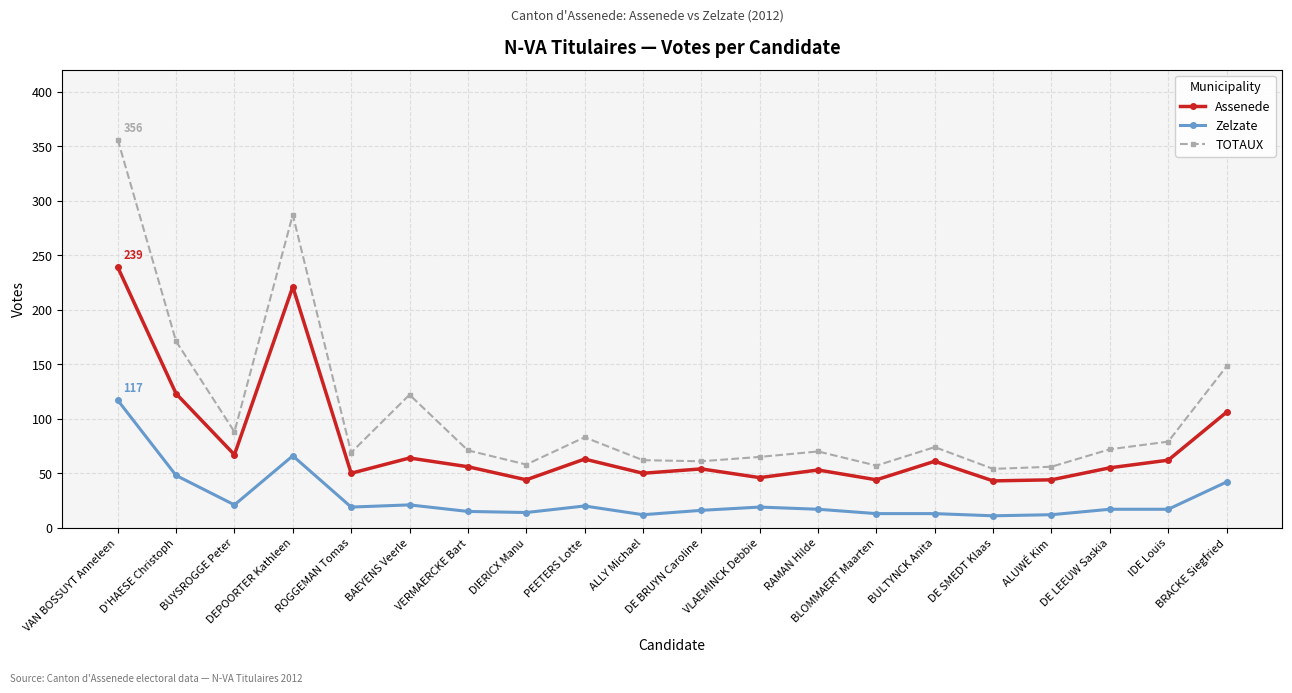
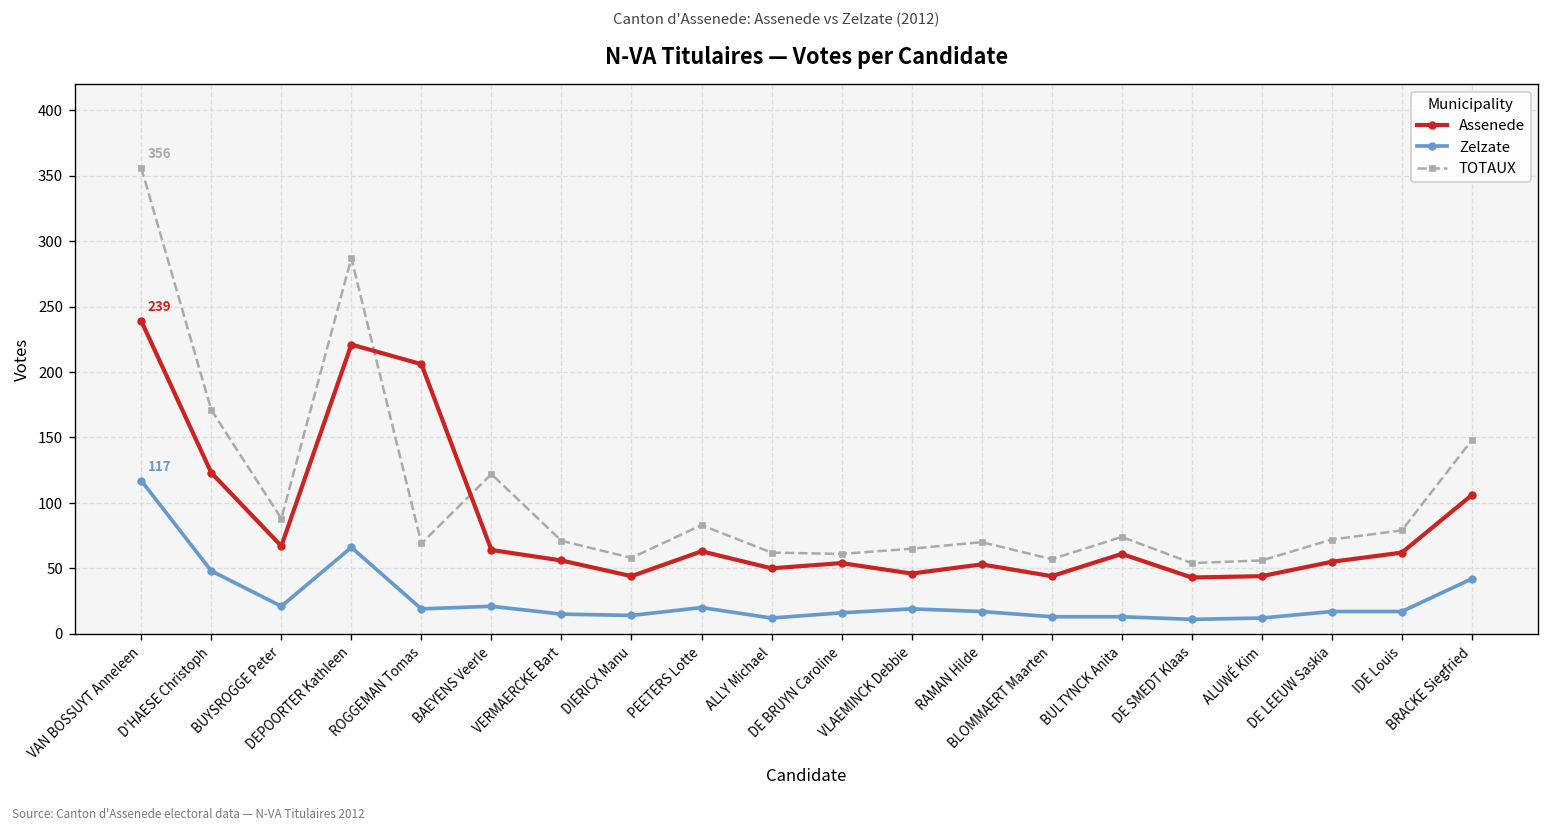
  {
    "Assenede": {
      "D'HAESE Christoph": 123,
      "BUYSROGGE Peter": 67,
      "DEPOORTER Kathleen": 221,
-     "ROGGEMAN Tomas": 50,
+     "ROGGEMAN Tomas": 206,
      "BAEYENS Veerle": 64,
      "VERMAERCKE Bart": 56,
      "DIERICX Manu": 44,
      "PEETERS Lotte": 63,
      "ALLY Michael": 50,
      "DE BRUYN Caroline": 54,
      "VLAEMINCK Debbie": 46,
      "RAMAN Hilde": 53,
      "BLOMMAERT Maarten": 44,
      "BULTYNCK Anita": 61,
      "DE SMEDT Klaas": 43,
      "ALUWÉ Kim": 44,
      "DE LEEUW Saskia": 55,
      "IDE Louis": 62,
      "BRACKE Siegfried": 106
    },
    "Zelzate": {
      "VAN BOSSUYT Anneleen": 117
    },
    "TOTAUX": {
      "VAN BOSSUYT Anneleen": 356
    }
  }
